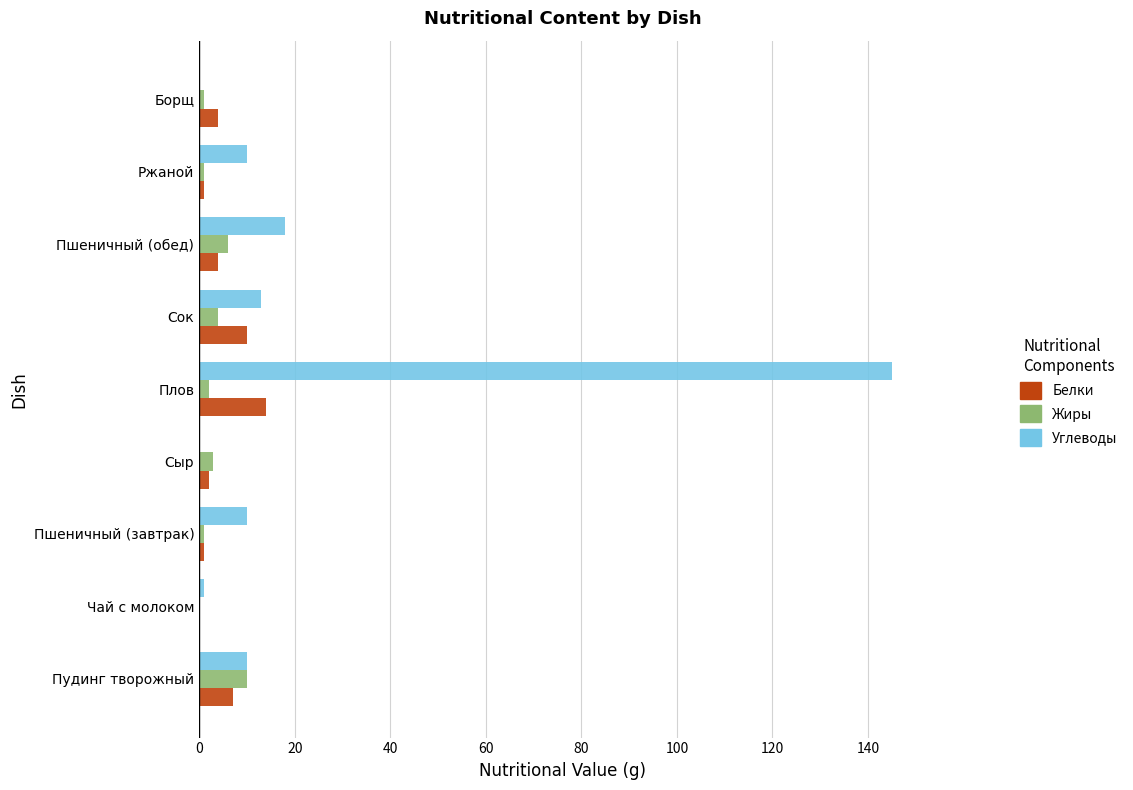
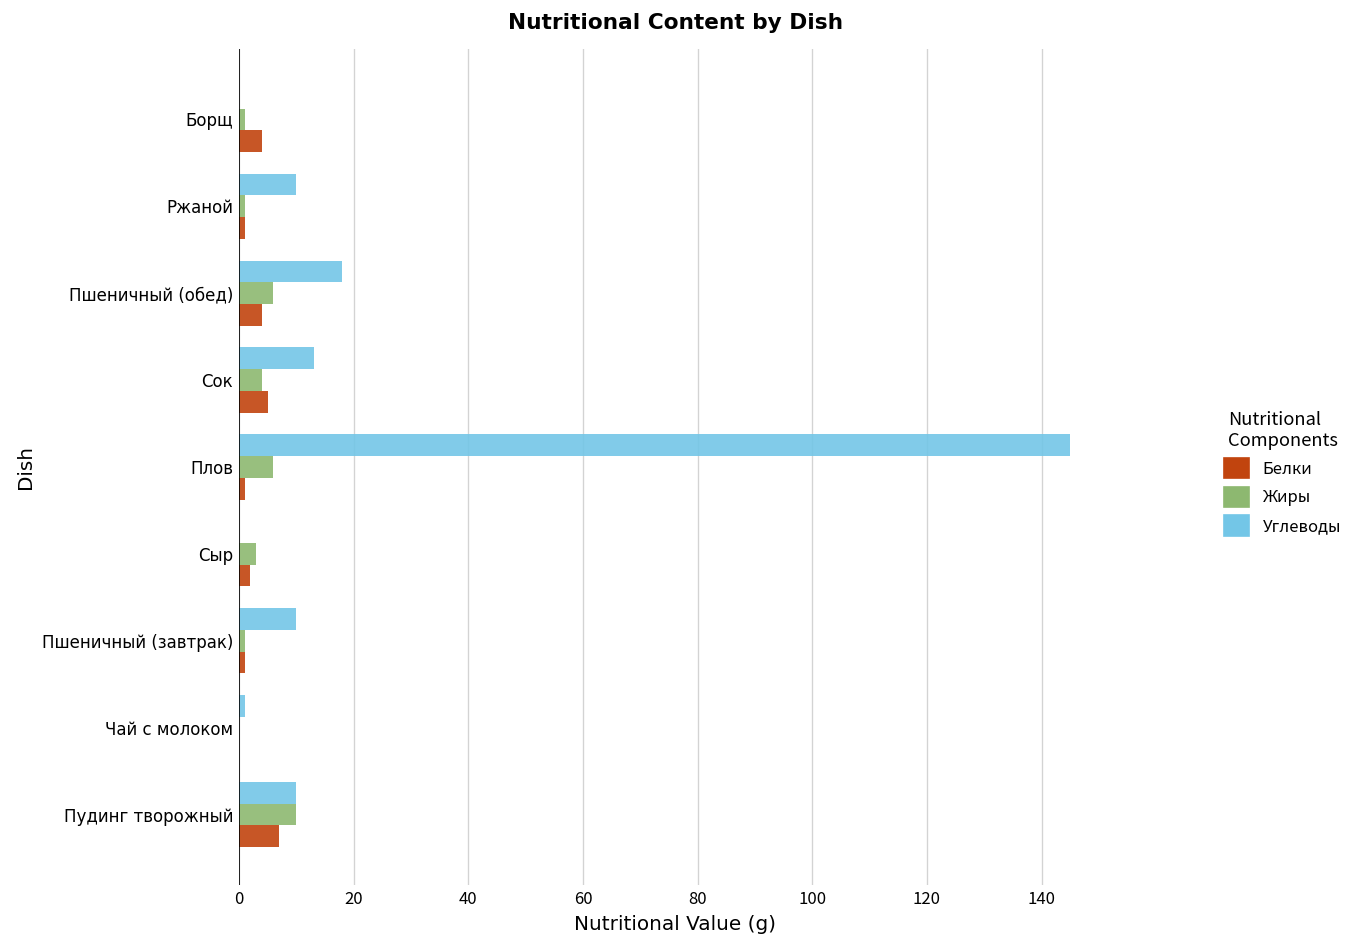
  {
    "Белки": {
      "Борщ": 4,
      "Ржаной": 1,
      "Пшеничный (обед)": 4,
-     "Сок": 10,
-     "Плов": 14,
+     "Сок": 5,
+     "Плов": 1,
      "Сыр": 2,
      "Пшеничный (завтрак)": 1,
      "Чай с молоком": 0,
      "Пудинг творожный": 7
    },
    "Жиры": {
      "Борщ": 1,
      "Ржаной": 1,
      "Пшеничный (обед)": 6,
      "Сок": 4,
-     "Плов": 2,
+     "Плов": 6,
      "Сыр": 3,
      "Пшеничный (завтрак)": 1,
      "Чай с молоком": 0,
      "Пудинг творожный": 10
    },
    "Углеводы": {
      "Борщ": 0,
      "Ржаной": 10,
      "Пшеничный (обед)": 18,
      "Сок": 13,
      "Плов": 145,
      "Сыр": 0,
      "Пшеничный (завтрак)": 10,
      "Чай с молоком": 1,
      "Пудинг творожный": 10
    }
  }
